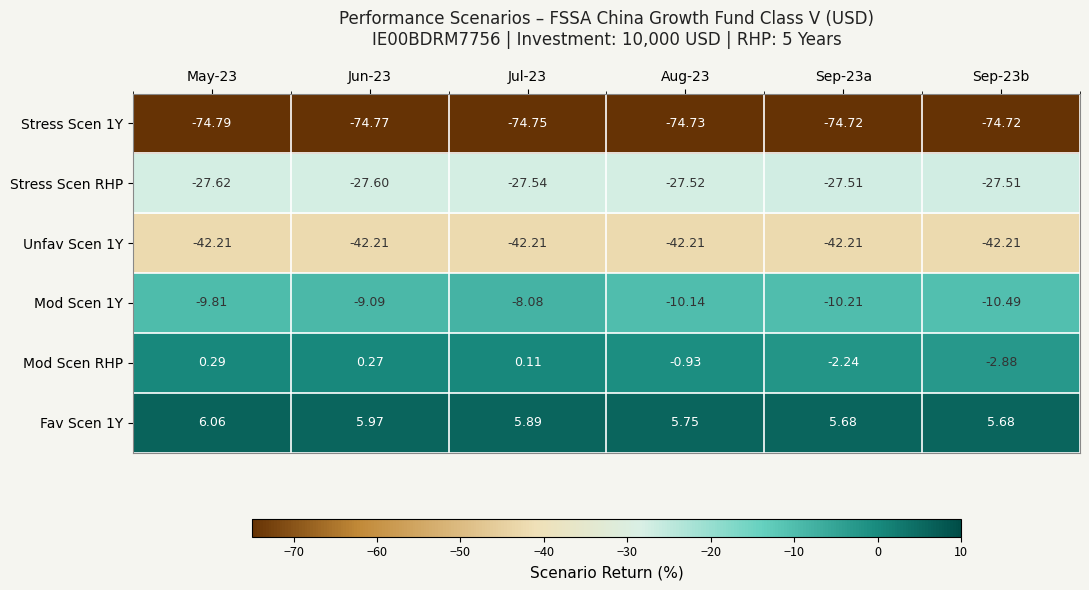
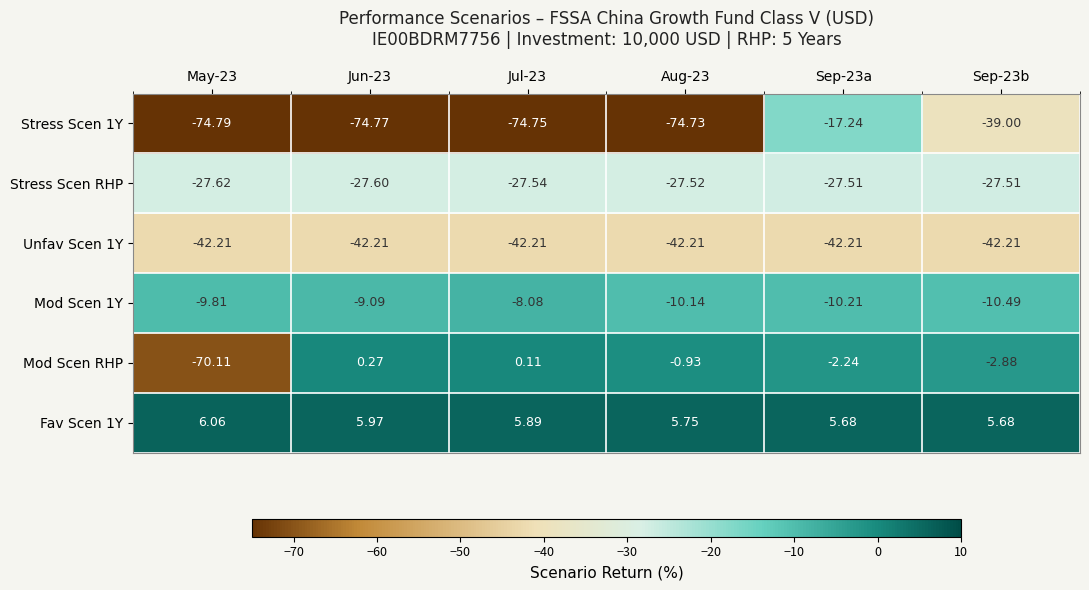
  {
    "Stress Scen 1Y": {
      "May-23": -74.79,
      "Jun-23": -74.77,
      "Jul-23": -74.75,
      "Aug-23": -74.73,
-     "Sep-23a": -74.72,
-     "Sep-23b": -74.72
+     "Sep-23a": -17.24,
+     "Sep-23b": -39.00
    },
    "Stress Scen RHP": {
      "May-23": -27.62,
      "Jun-23": -27.60,
      "Jul-23": -27.54,
      "Aug-23": -27.52,
      "Sep-23a": -27.51,
      "Sep-23b": -27.51
    },
    "Unfav Scen 1Y": {
      "May-23": -42.21,
      "Jun-23": -42.21,
      "Jul-23": -42.21,
      "Aug-23": -42.21,
      "Sep-23a": -42.21,
      "Sep-23b": -42.21
    },
    "Mod Scen 1Y": {
      "May-23": -9.81,
      "Jun-23": -9.09,
      "Jul-23": -8.08,
      "Aug-23": -10.14,
      "Sep-23a": -10.21,
      "Sep-23b": -10.49
    },
    "Mod Scen RHP": {
-     "May-23": 0.29,
+     "May-23": -70.11,
      "Jun-23": 0.27,
      "Jul-23": 0.11,
      "Aug-23": -0.93,
      "Sep-23a": -2.24,
      "Sep-23b": -2.88
    },
    "Fav Scen 1Y": {
      "May-23": 6.06,
      "Jun-23": 5.97,
      "Jul-23": 5.89,
      "Aug-23": 5.75,
      "Sep-23a": 5.68,
      "Sep-23b": 5.68
    }
  }
